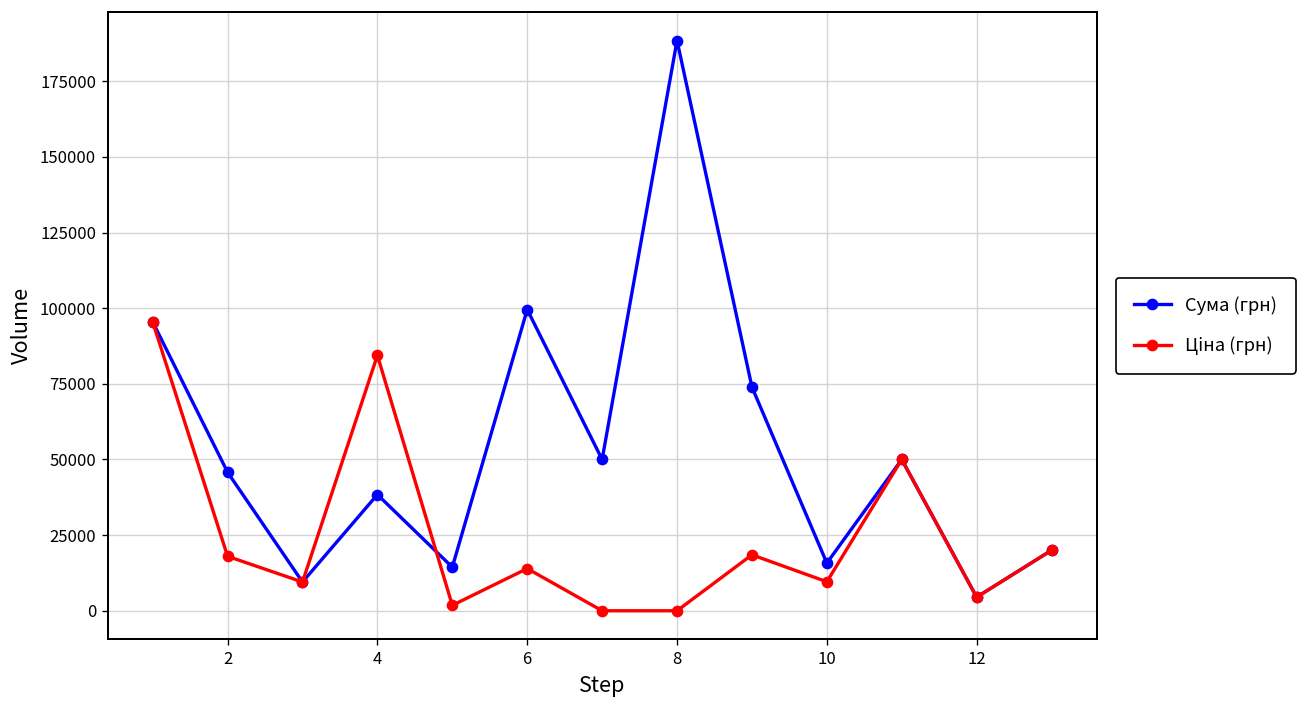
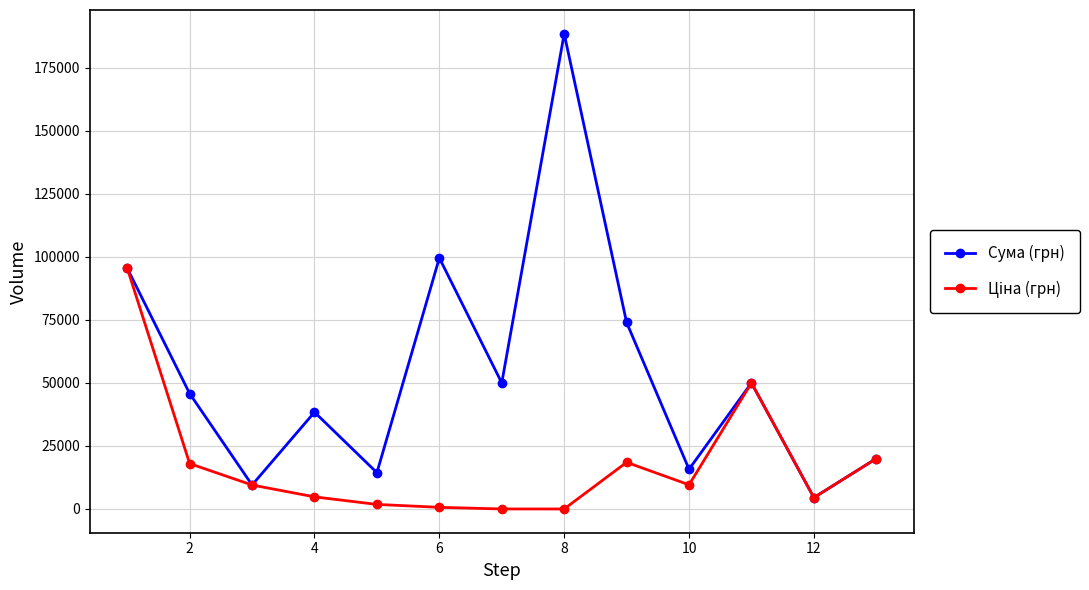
  {
    "Сума (грн)": {
      "2": 46000,
      "4": 38000,
      "6": 100000,
      "8": 189000,
      "10": 16000
    },
    "Ціна (грн)": {
      "2": 18000,
-     "4": 84000,
-     "6": 14000,
+     "4": 5000,
+     "6": 1000,
      "8": 0,
      "10": 10000
    }
  }
